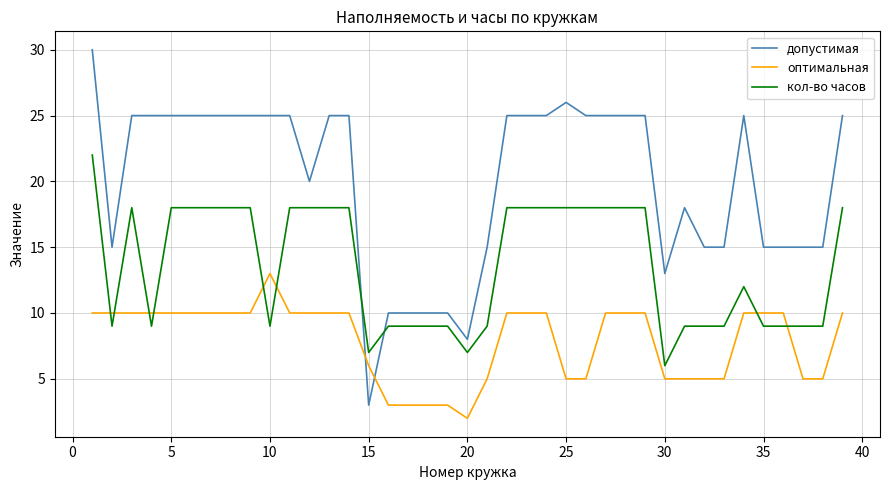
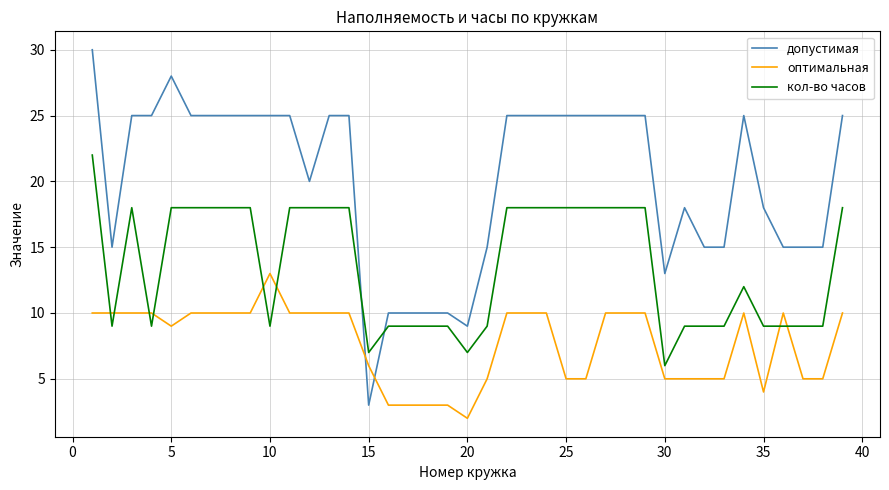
  {
    "допустимая": {
-     "5": 25,
+     "5": 28,
      "10": 25,
      "15": 3,
-     "20": 8,
-     "25": 26,
+     "20": 9,
+     "25": 25,
      "30": 13,
-     "35": 15
+     "35": 18
    },
    "оптимальная": {
-     "5": 10,
+     "5": 9,
      "10": 13,
      "15": 6,
      "20": 2,
      "25": 5,
      "30": 5,
-     "35": 10
+     "35": 4
    },
    "кол-во часов": {
      "5": 18,
      "10": 9,
      "15": 7,
      "20": 7,
      "25": 18,
      "30": 6,
      "35": 9
    }
  }
